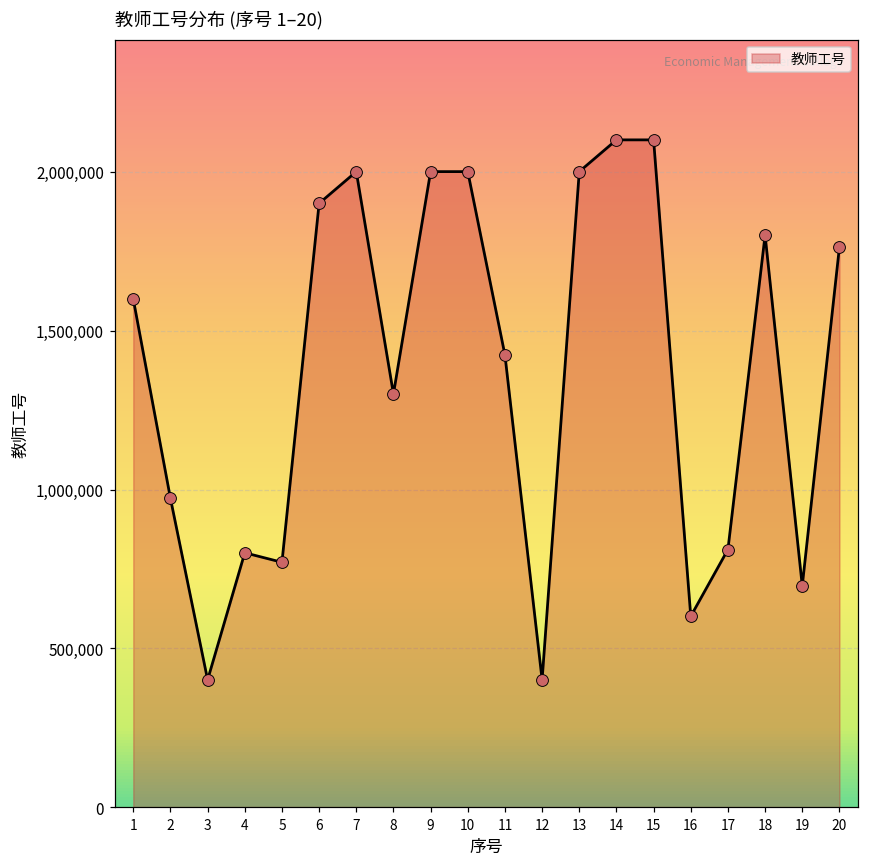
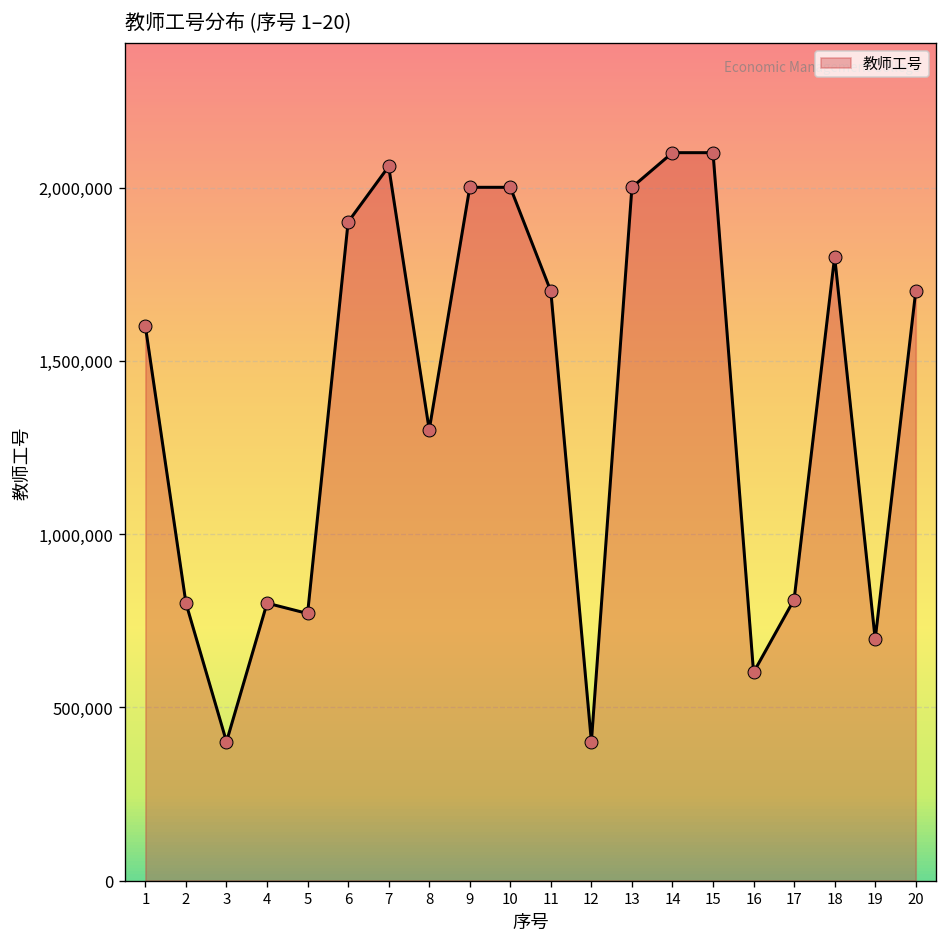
  {
    "1": "1,600,000",
-   "2": "970,000",
+   "2": "800,000",
    "3": "400,000",
    "4": "800,000",
    "5": "770,000",
    "6": "1,900,000",
-   "7": "2,000,000",
+   "7": "2,060,000",
    "8": "1,300,000",
    "9": "2,000,000",
    "10": "2,000,000",
-   "11": "1,420,000",
+   "11": "1,700,000",
    "12": "400,000",
    "13": "2,000,000",
    "14": "2,100,000",
    "15": "2,100,000",
    "16": "600,000",
    "17": "810,000",
    "18": "1,800,000",
    "19": "700,000",
-   "20": "1,760,000"
+   "20": "1,700,000"
  }
